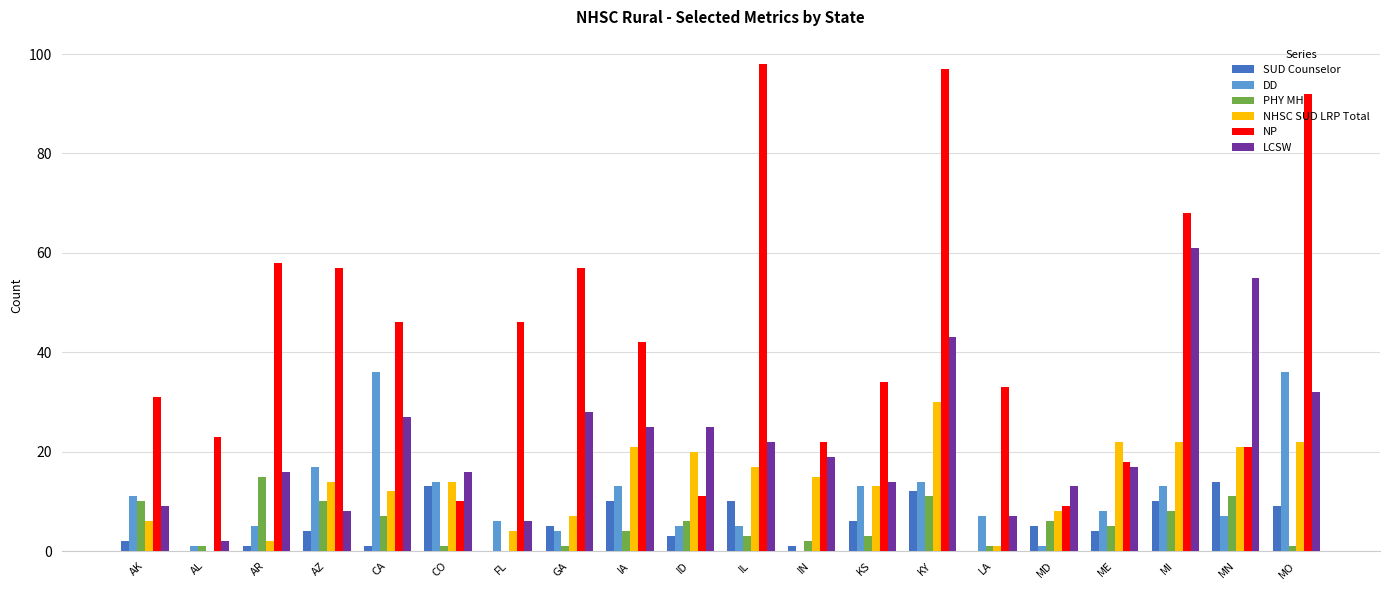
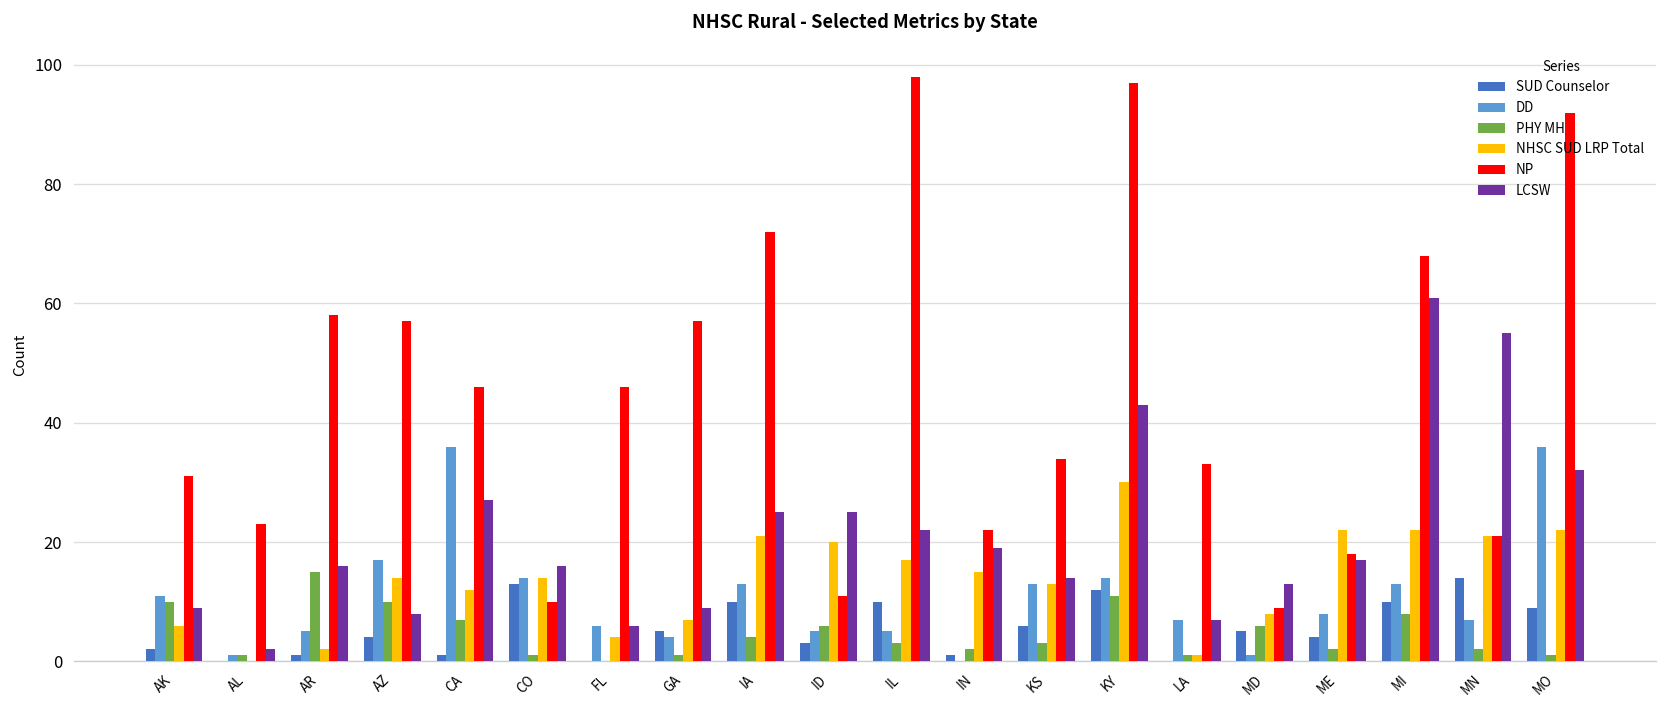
  {
    "PHY MH": {
      "AK": 10,
      "AL": 1,
      "AR": 15,
      "AZ": 10,
      "CA": 7,
      "CO": 1,
      "FL": 0,
      "GA": 1,
      "IA": 4,
      "ID": 6,
      "IL": 3,
      "IN": 2,
      "KS": 3,
      "KY": 11,
      "LA": 1,
      "MD": 6,
-     "ME": 5,
+     "ME": 2,
      "MI": 8,
-     "MN": 11,
+     "MN": 2,
      "MO": 1
    },
    "NHSC SUD LRP Total": {
      "AK": 6,
      "AL": 0,
      "AR": 2,
      "AZ": 14,
      "CA": 12,
      "CO": 14,
      "FL": 4,
      "GA": 7,
      "IA": 21,
      "ID": 20,
      "IL": 17,
      "IN": 15,
      "KS": 13,
      "KY": 30,
      "LA": 1,
      "MD": 8,
      "ME": 22,
      "MI": 22,
      "MN": 21,
      "MO": 22
    },
    "NP": {
      "AK": 31,
      "AL": 23,
      "AR": 58,
      "AZ": 57,
      "CA": 46,
      "CO": 10,
      "FL": 46,
      "GA": 57,
-     "IA": 42,
+     "IA": 72,
      "ID": 11,
      "IL": 98,
      "IN": 22,
      "KS": 34,
      "KY": 97,
      "LA": 33,
      "MD": 9,
      "ME": 18,
      "MI": 68,
      "MN": 21,
      "MO": 92
    },
    "LCSW": {
      "AK": 9,
      "AL": 2,
      "AR": 16,
      "AZ": 8,
      "CA": 27,
      "CO": 16,
      "FL": 6,
-     "GA": 28,
+     "GA": 9,
      "IA": 25,
      "ID": 25,
      "IL": 22,
      "IN": 19,
      "KS": 14,
      "KY": 43,
      "LA": 7,
      "MD": 13,
      "ME": 17,
      "MI": 61,
      "MN": 55,
      "MO": 32
    }
  }
